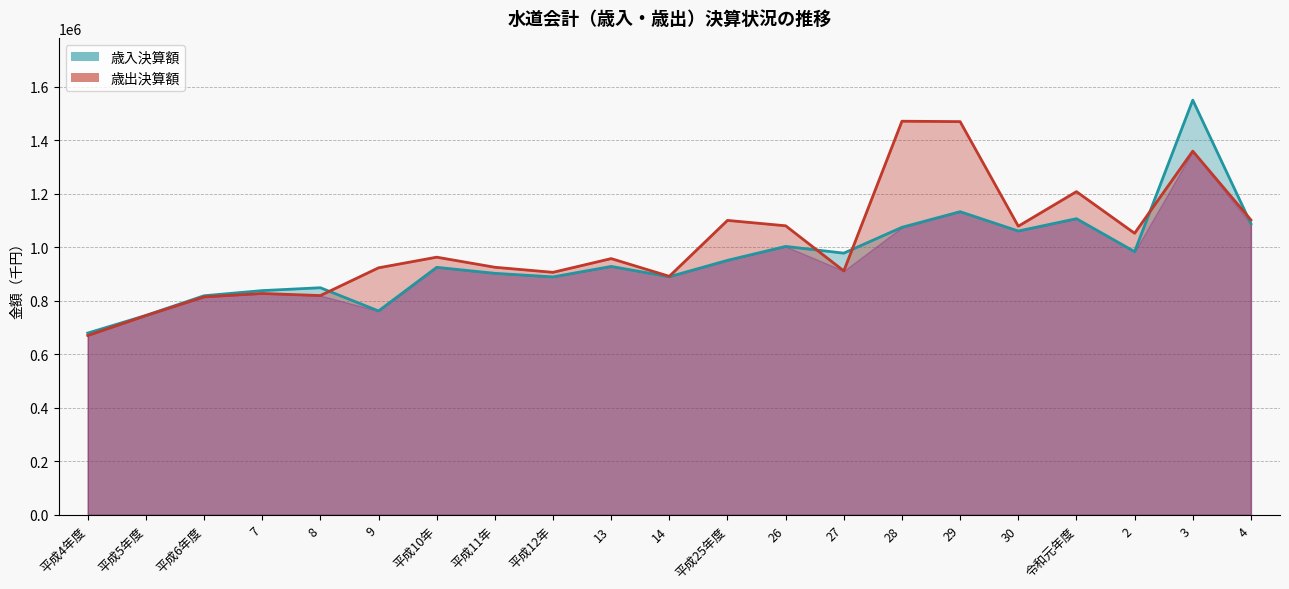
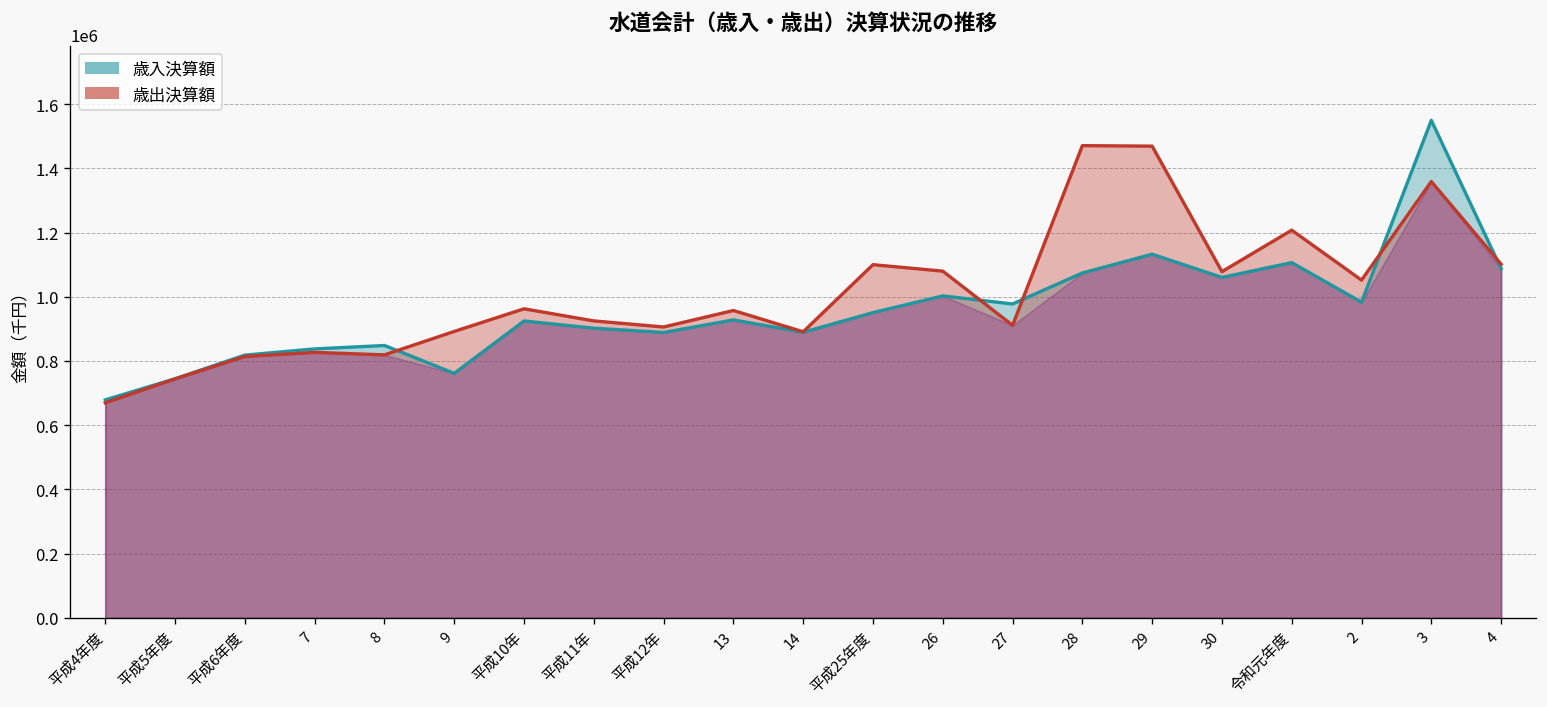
  {
    "歳入決算額": {
      "7": 840000,
      "8": 850000,
      "27": 980000,
      "3": 1550000
    },
    "歳出決算額": {
-     "9": 920000,
+     "9": 890000,
      "平成10年": 960000,
      "平成11年": 920000,
      "平成12年": 910000,
      "13": 960000,
      "平成25年度": 1100000,
      "26": 1080000,
      "28": 1470000,
      "29": 1470000,
      "30": 1080000,
      "令和元年度": 1210000,
      "2": 1050000,
      "4": 1100000
    }
  }
